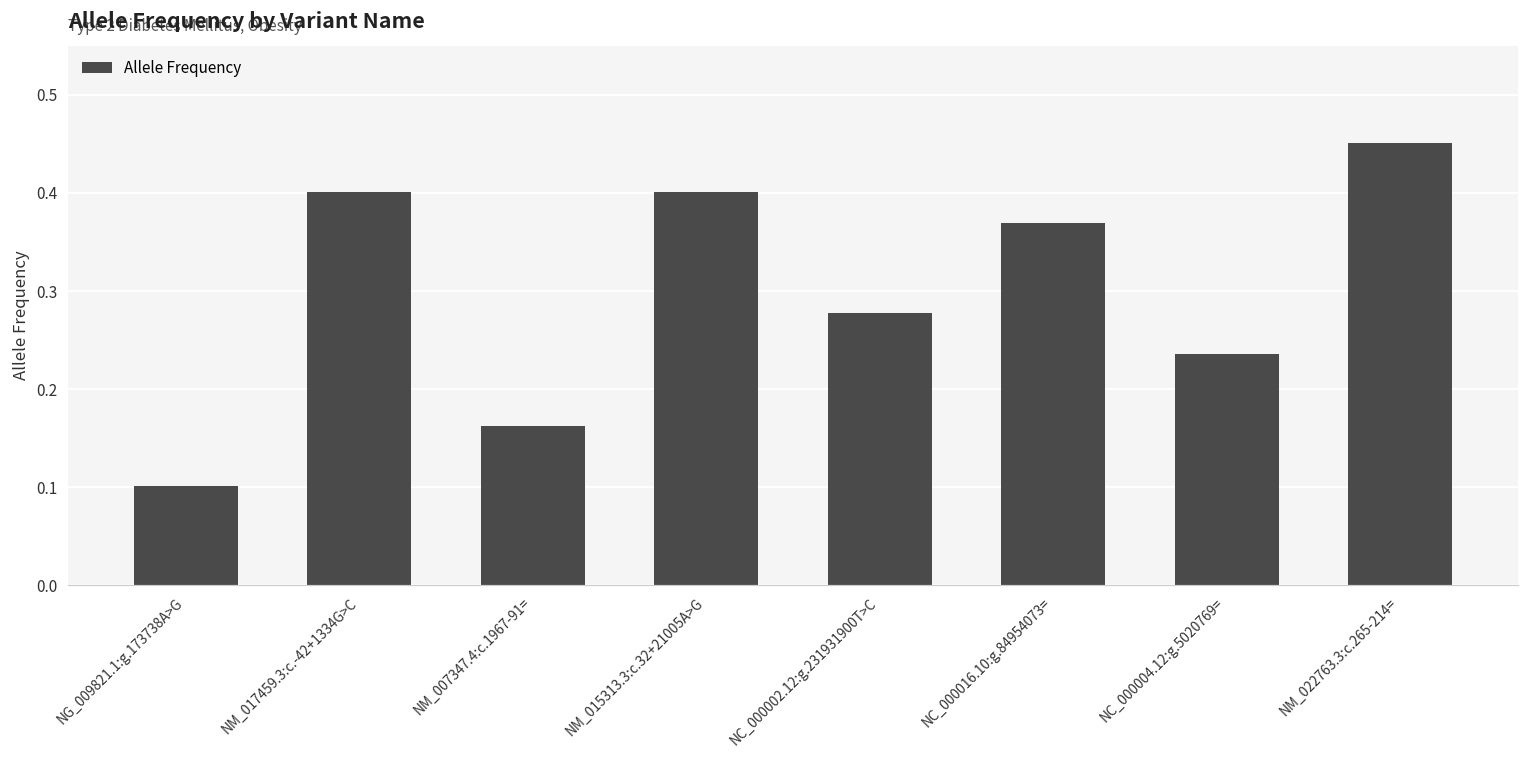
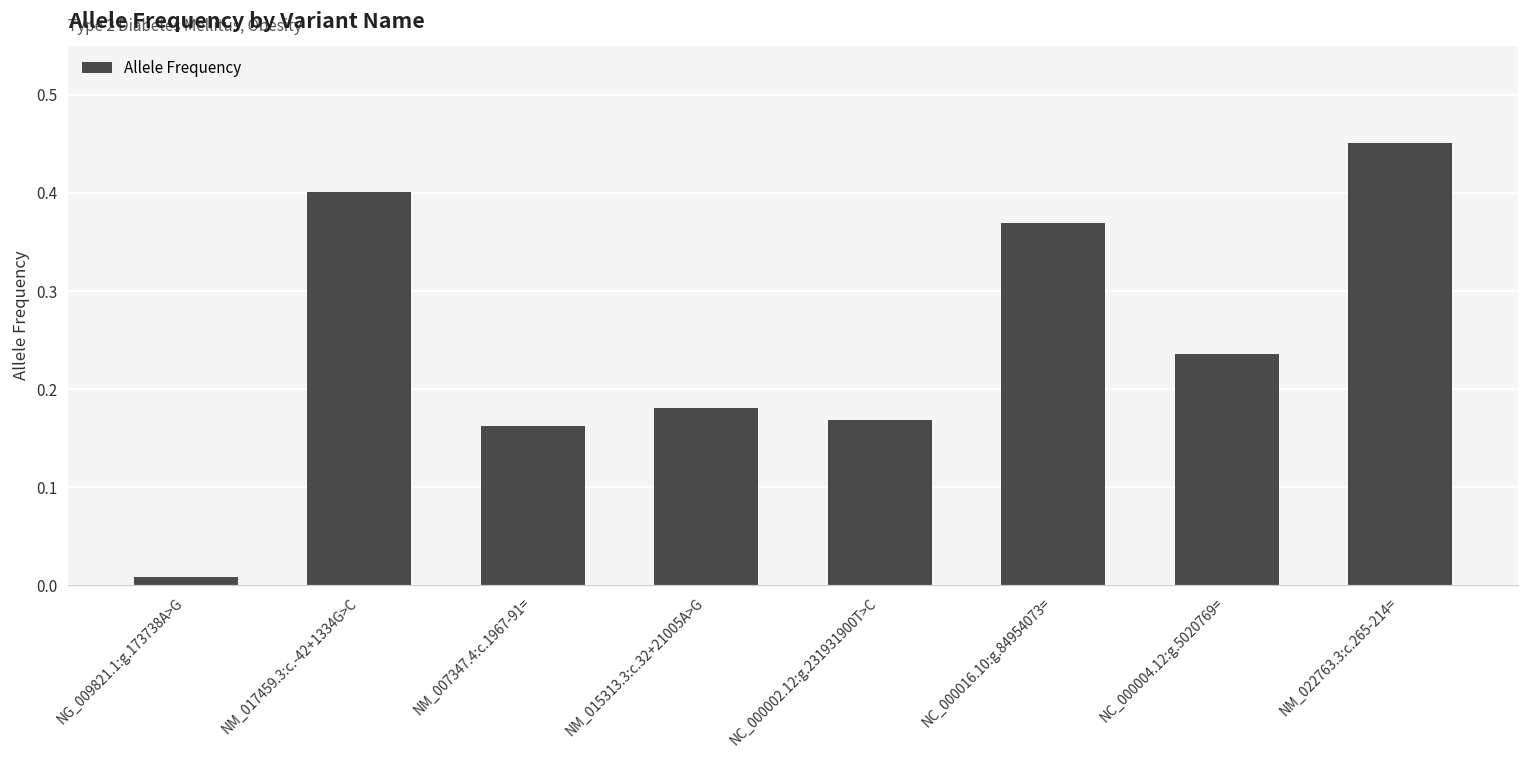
  {
-   "NG_009821.1:g.173738A>G": 0.10,
+   "NG_009821.1:g.173738A>G": 0.01,
    "NM_017459.3:c.-42+1334G>C": 0.40,
    "NM_007347.4:c.1967-91=": 0.16,
-   "NM_015313.3:c.32+21005A>G": 0.40,
-   "NC_000002.12:g.231931900T>C": 0.28,
+   "NM_015313.3:c.32+21005A>G": 0.18,
+   "NC_000002.12:g.231931900T>C": 0.17,
    "NC_000016.10:g.84954073=": 0.37,
    "NC_000004.12:g.5020769=": 0.24,
    "NM_022763.3:c.265-214=": 0.45
  }
